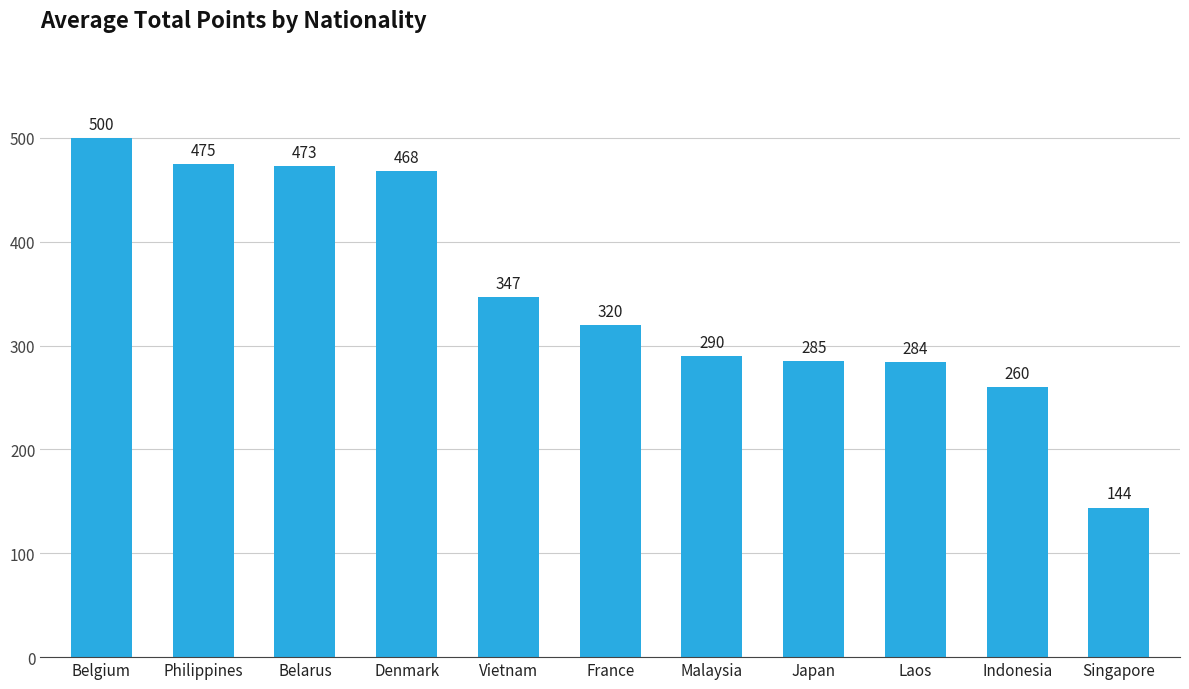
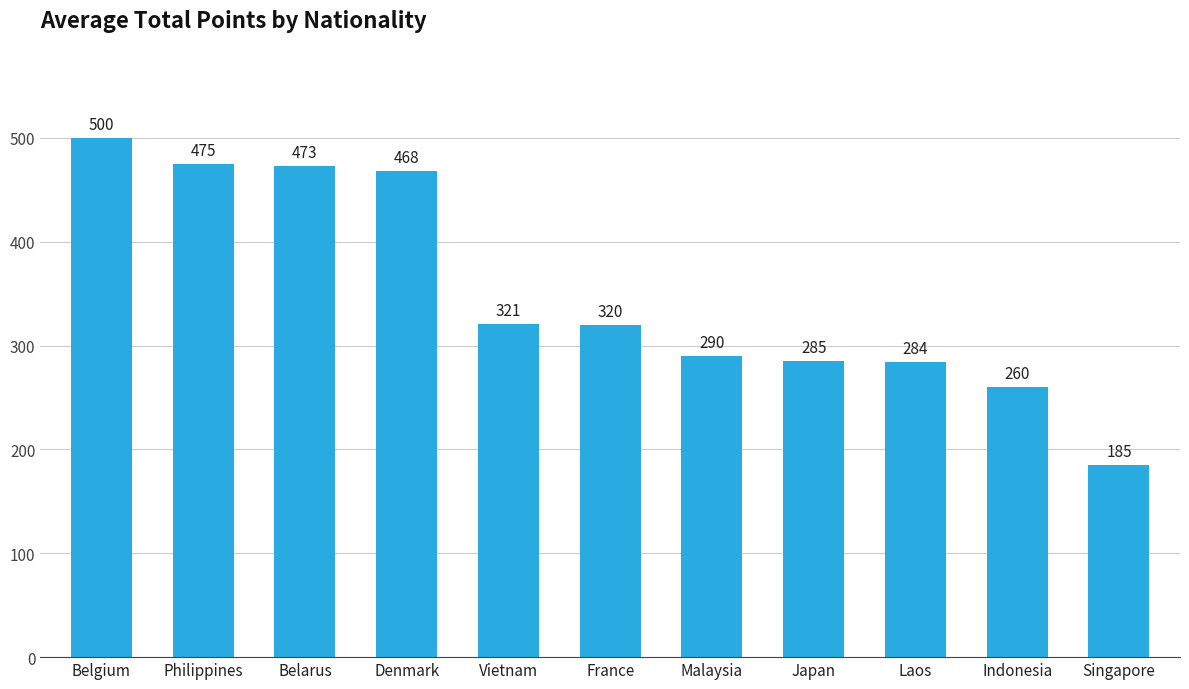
  {
    "Belgium": 500,
    "Philippines": 475,
    "Belarus": 473,
    "Denmark": 468,
-   "Vietnam": 347,
+   "Vietnam": 321,
    "France": 320,
    "Malaysia": 290,
    "Japan": 285,
    "Laos": 284,
    "Indonesia": 260,
-   "Singapore": 144
+   "Singapore": 185
  }
